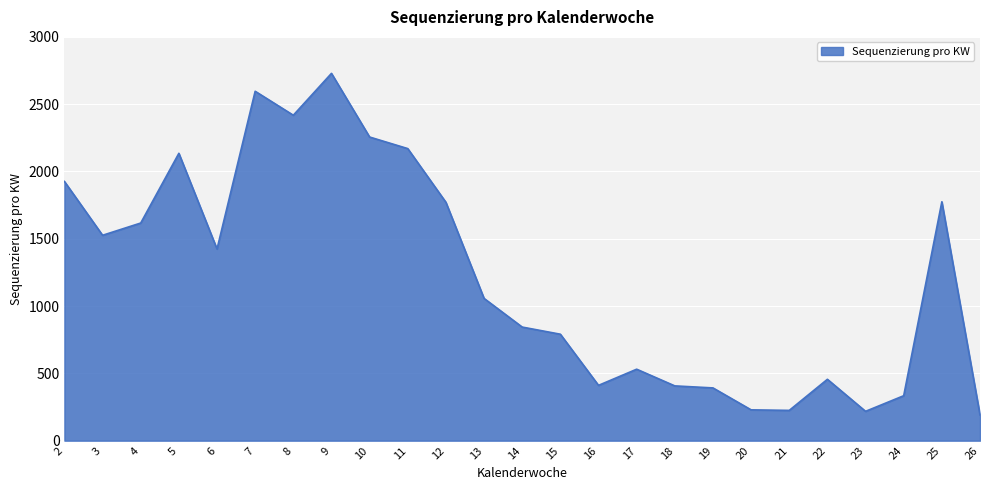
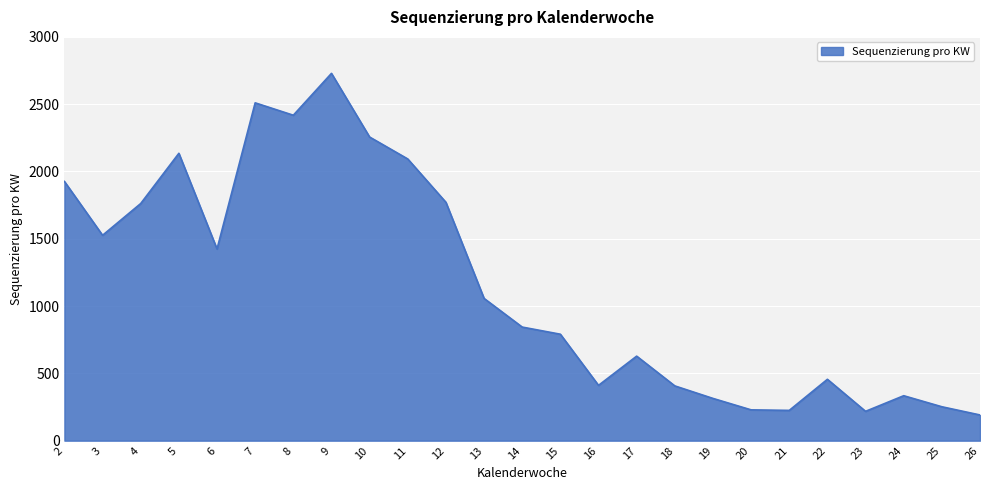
  {
    "2": 1930,
    "3": 1530,
-   "4": 1620,
+   "4": 1760,
    "5": 2140,
    "6": 1420,
-   "7": 2600,
+   "7": 2510,
    "8": 2420,
    "9": 2730,
    "10": 2260,
-   "11": 2170,
+   "11": 2090,
    "12": 1770,
    "13": 1060,
    "14": 840,
    "15": 790,
    "16": 410,
-   "17": 530,
+   "17": 630,
    "18": 410,
-   "19": 390,
+   "19": 310,
    "20": 230,
    "21": 230,
    "22": 460,
    "23": 220,
    "24": 330,
-   "25": 1780,
+   "25": 250,
    "26": 190
  }
